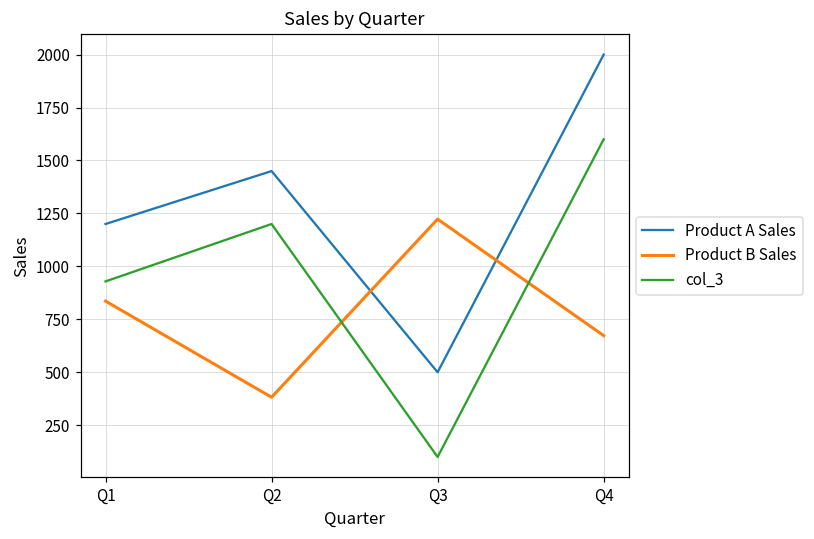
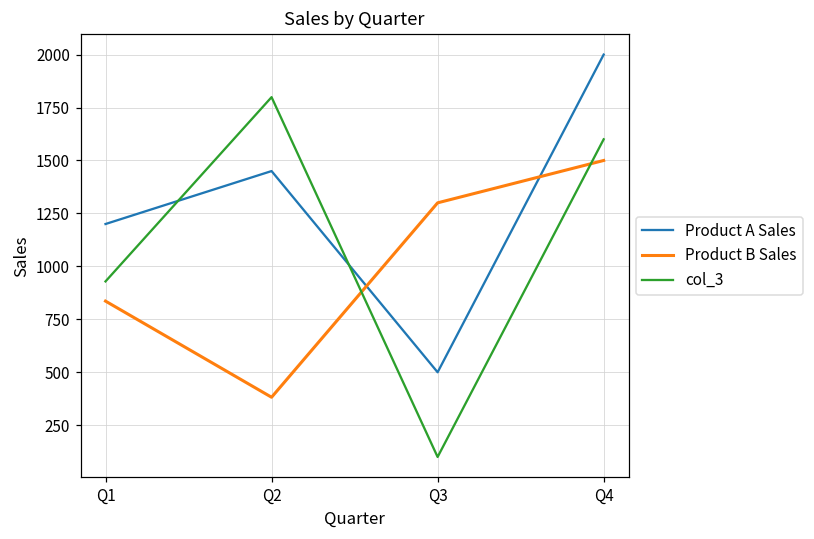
  {
    "Product A Sales": {
      "Q1": 1200,
      "Q2": 1450,
      "Q3": 500,
      "Q4": 2000
    },
    "Product B Sales": {
      "Q1": 840,
      "Q2": 380,
-     "Q3": 1220,
-     "Q4": 670
+     "Q3": 1300,
+     "Q4": 1500
    },
    "col_3": {
      "Q1": 930,
-     "Q2": 1200,
+     "Q2": 1800,
      "Q3": 100,
      "Q4": 1600
    }
  }
